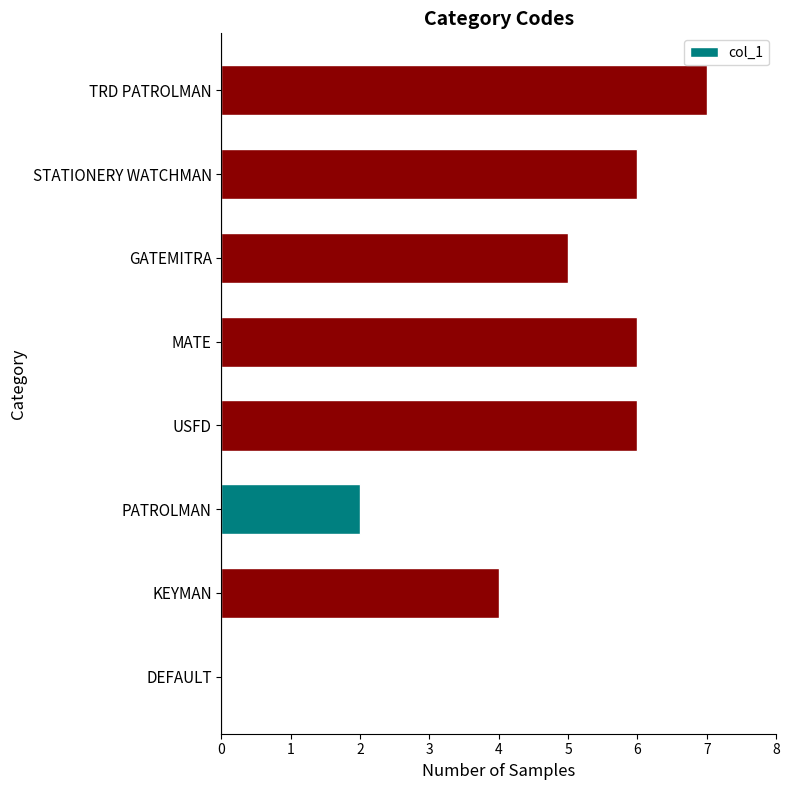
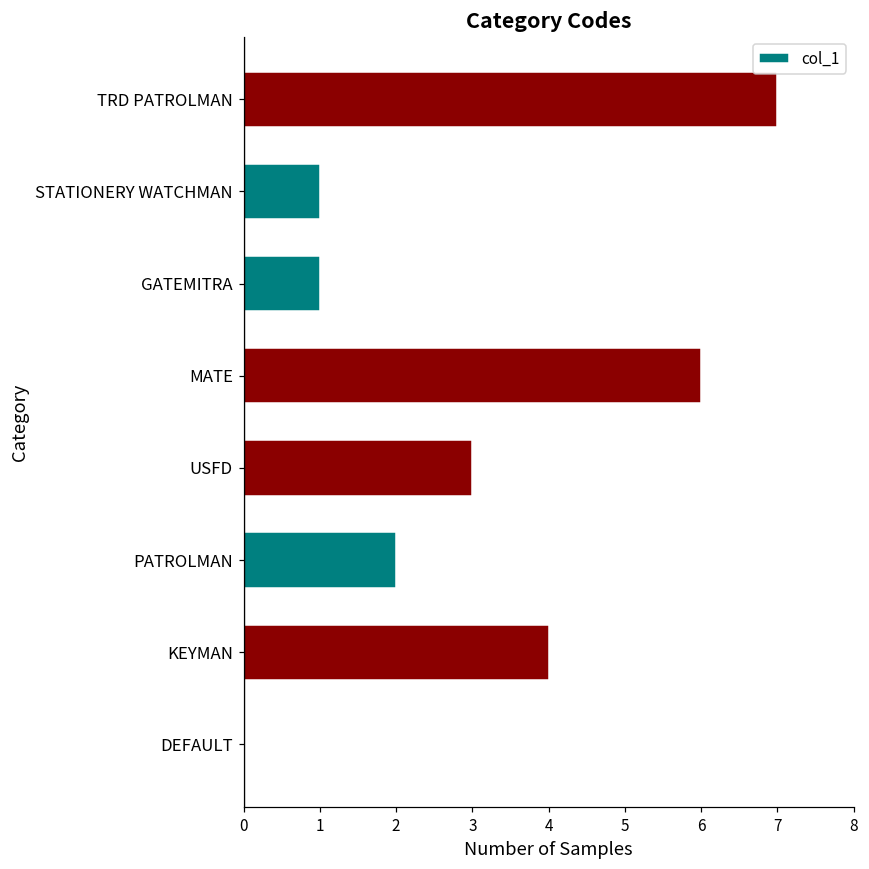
  {
    "TRD PATROLMAN": 7,
-   "STATIONERY WATCHMAN": 6,
-   "GATEMITRA": 5,
+   "STATIONERY WATCHMAN": 1,
+   "GATEMITRA": 1,
    "MATE": 6,
-   "USFD": 6,
+   "USFD": 3,
    "PATROLMAN": 2,
    "KEYMAN": 4,
    "DEFAULT": 0
  }
